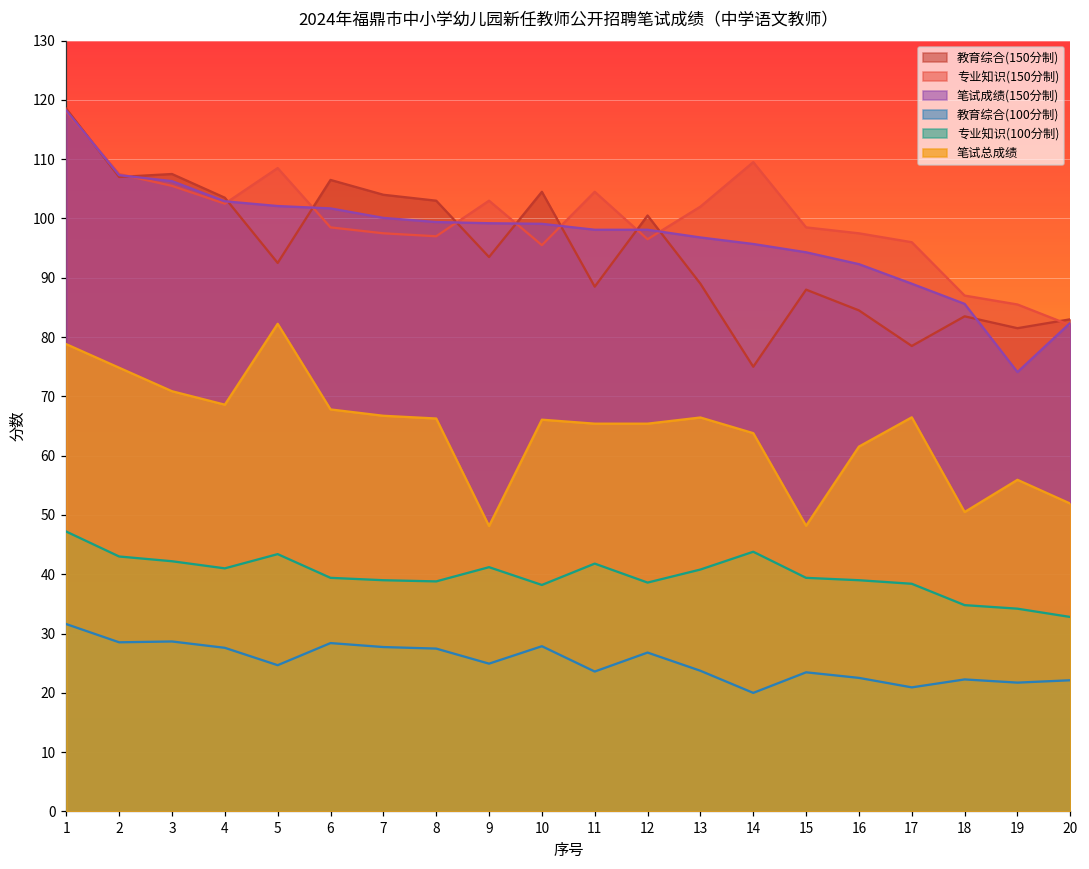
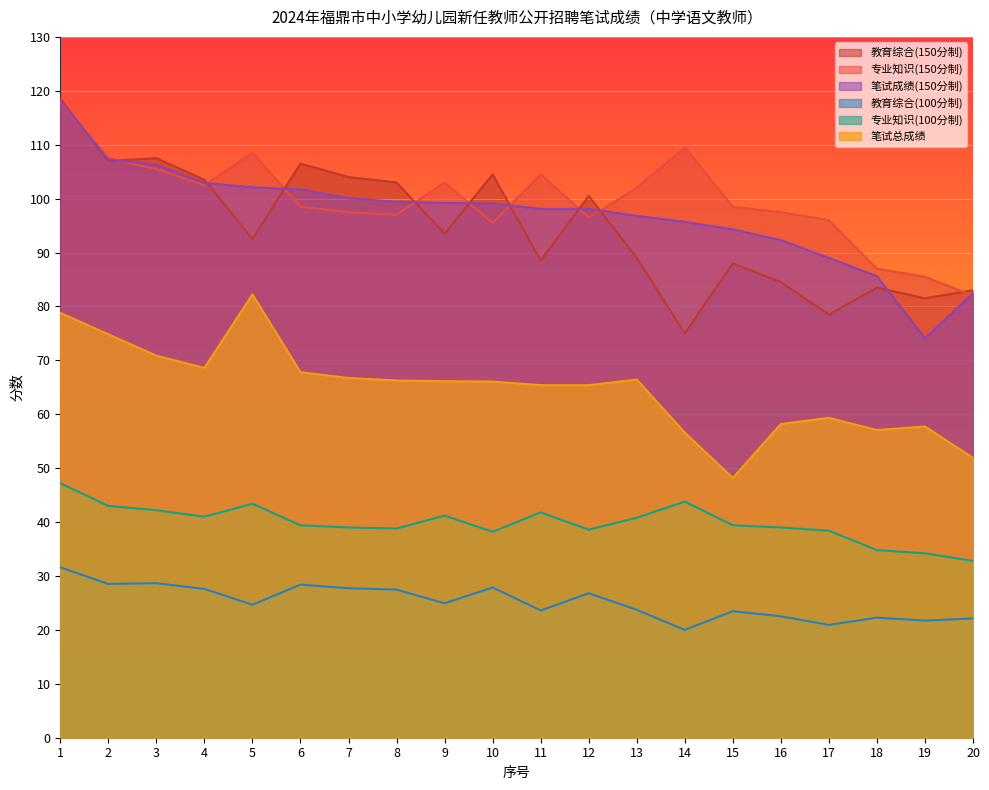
  {
    "笔试成绩(150分制)": {
      "3": 106,
      "5": 102,
      "6": 102,
      "7": 100,
      "8": 99,
      "9": 99,
      "10": 99,
      "11": 98,
      "12": 98,
      "13": 97,
      "14": 96,
      "15": 94,
      "16": 92,
      "17": 89,
      "18": 86,
      "19": 74
    },
    "笔试总成绩": {
      "1": 79,
      "2": 75,
      "3": 71,
      "4": 69,
      "5": 82,
      "6": 68,
      "7": 67,
      "8": 66,
-     "9": 48,
+     "9": 66,
      "10": 66,
      "11": 65,
      "12": 65,
      "13": 66,
-     "14": 64,
+     "14": 57,
      "15": 48,
-     "16": 62,
-     "17": 66,
-     "18": 51,
-     "19": 56,
+     "16": 58,
+     "17": 59,
+     "18": 57,
+     "19": 58,
      "20": 52
    }
  }
